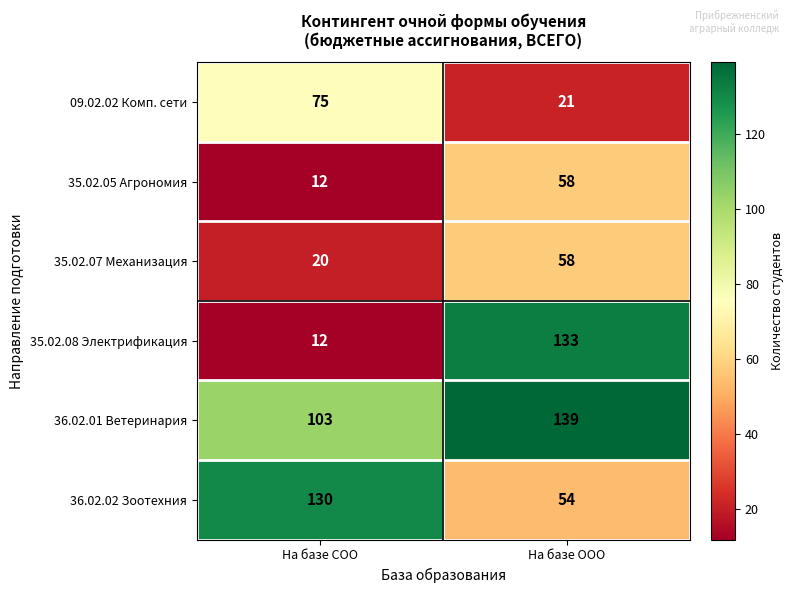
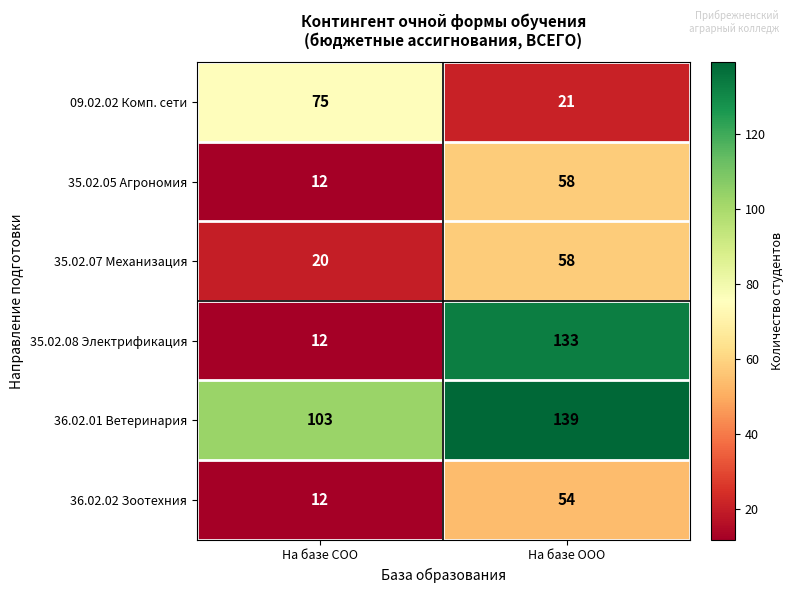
  {
    "09.02.02 Комп. сети": {
      "На базе СОО": 75,
      "На базе ООО": 21
    },
    "35.02.05 Агрономия": {
      "На базе СОО": 12,
      "На базе ООО": 58
    },
    "35.02.07 Механизация": {
      "На базе СОО": 20,
      "На базе ООО": 58
    },
    "35.02.08 Электрификация": {
      "На базе СОО": 12,
      "На базе ООО": 133
    },
    "36.02.01 Ветеринария": {
      "На базе СОО": 103,
      "На базе ООО": 139
    },
    "36.02.02 Зоотехния": {
-     "На базе СОО": 130,
+     "На базе СОО": 12,
      "На базе ООО": 54
    }
  }
